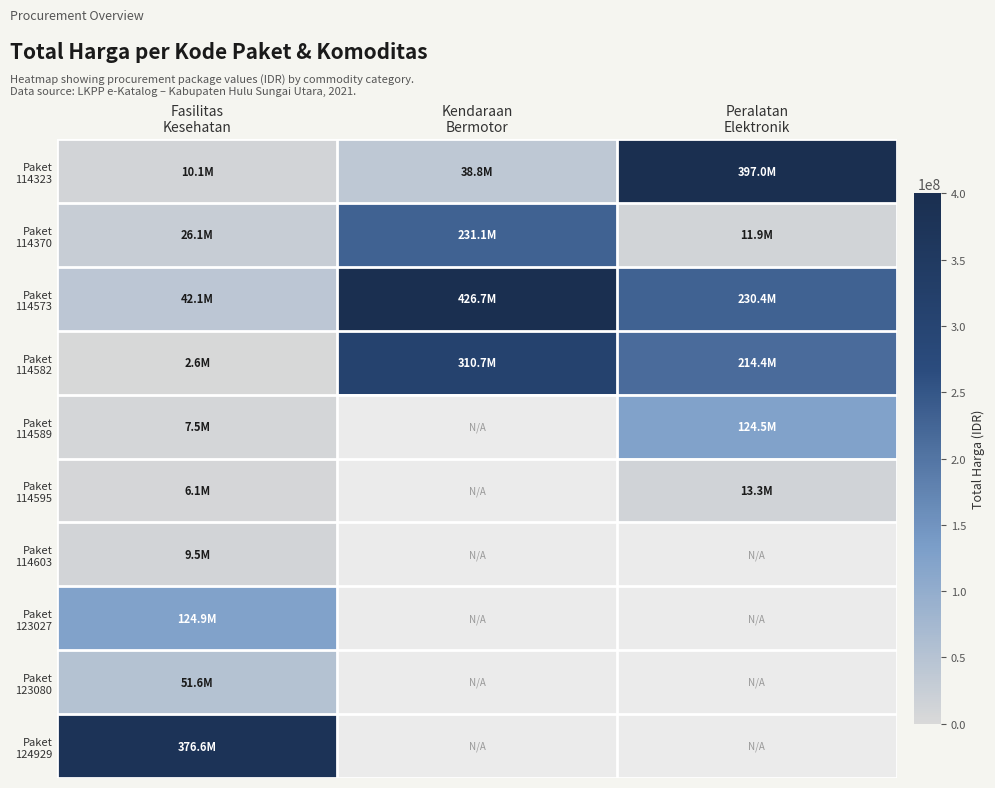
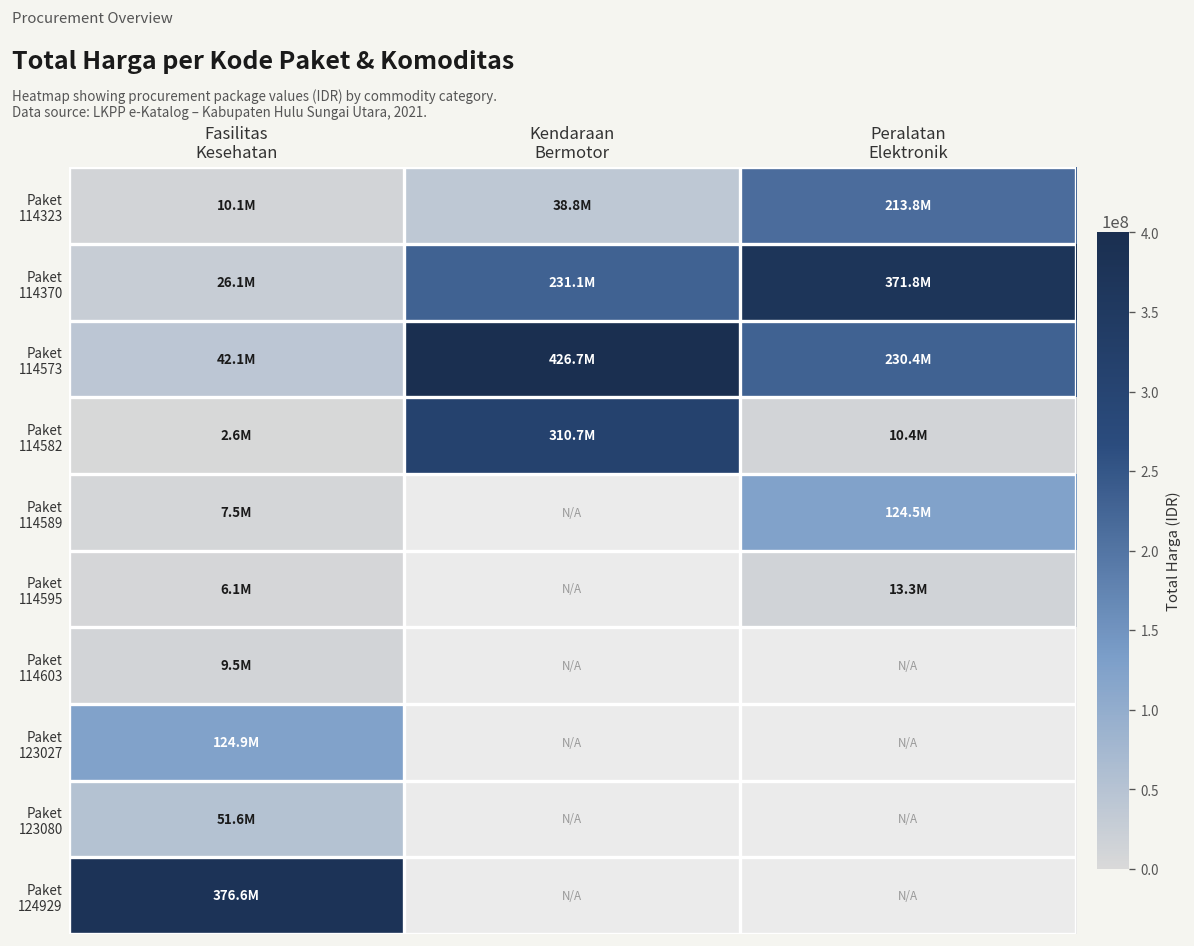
  {
    "Paket 114323": {
      "Fasilitas Kesehatan": "10.1M",
      "Kendaraan Bermotor": "38.8M",
-     "Peralatan Elektronik": "397.0M"
+     "Peralatan Elektronik": "213.8M"
    },
    "Paket 114370": {
      "Fasilitas Kesehatan": "26.1M",
      "Kendaraan Bermotor": "231.1M",
-     "Peralatan Elektronik": "11.9M"
+     "Peralatan Elektronik": "371.8M"
    },
    "Paket 114573": {
      "Fasilitas Kesehatan": "42.1M",
      "Kendaraan Bermotor": "426.7M",
      "Peralatan Elektronik": "230.4M"
    },
    "Paket 114582": {
      "Fasilitas Kesehatan": "2.6M",
      "Kendaraan Bermotor": "310.7M",
-     "Peralatan Elektronik": "214.4M"
+     "Peralatan Elektronik": "10.4M"
    },
    "Paket 114589": {
      "Fasilitas Kesehatan": "7.5M",
      "Peralatan Elektronik": "124.5M"
    },
    "Paket 114595": {
      "Fasilitas Kesehatan": "6.1M",
      "Peralatan Elektronik": "13.3M"
    },
    "Paket 114603": {
      "Fasilitas Kesehatan": "9.5M"
    },
    "Paket 123027": {
      "Fasilitas Kesehatan": "124.9M"
    },
    "Paket 123080": {
      "Fasilitas Kesehatan": "51.6M"
    },
    "Paket 124929": {
      "Fasilitas Kesehatan": "376.6M"
    }
  }
